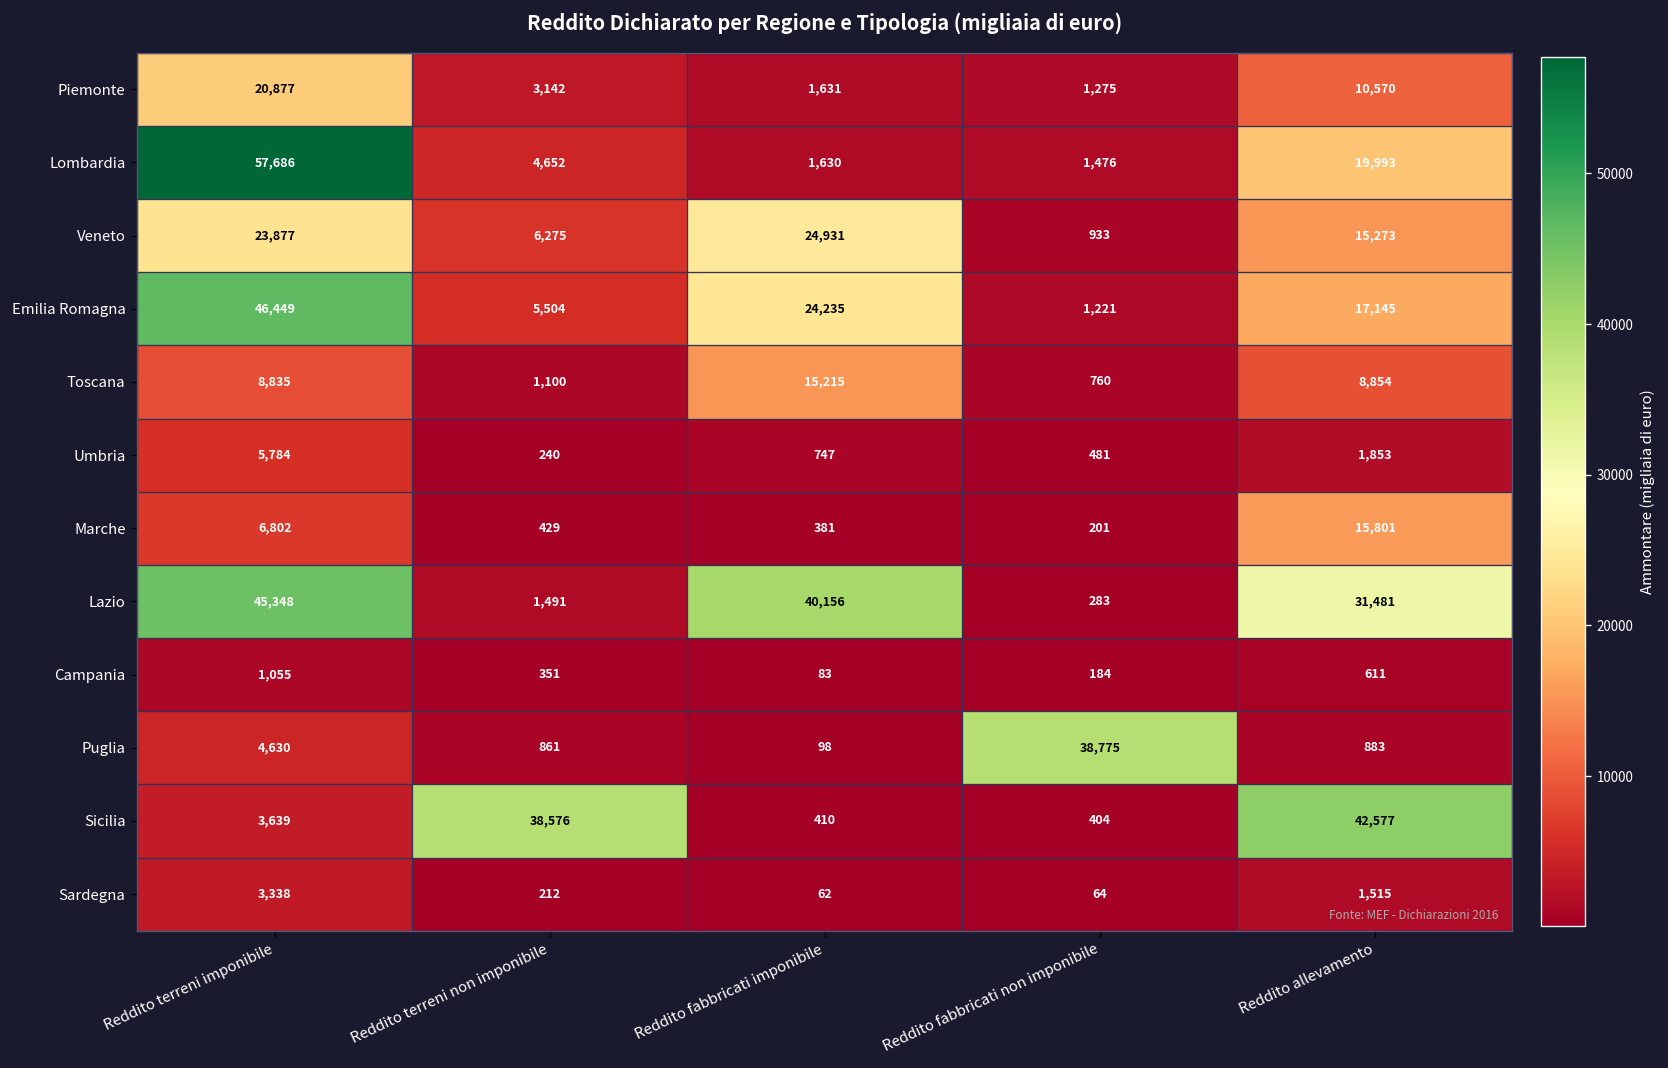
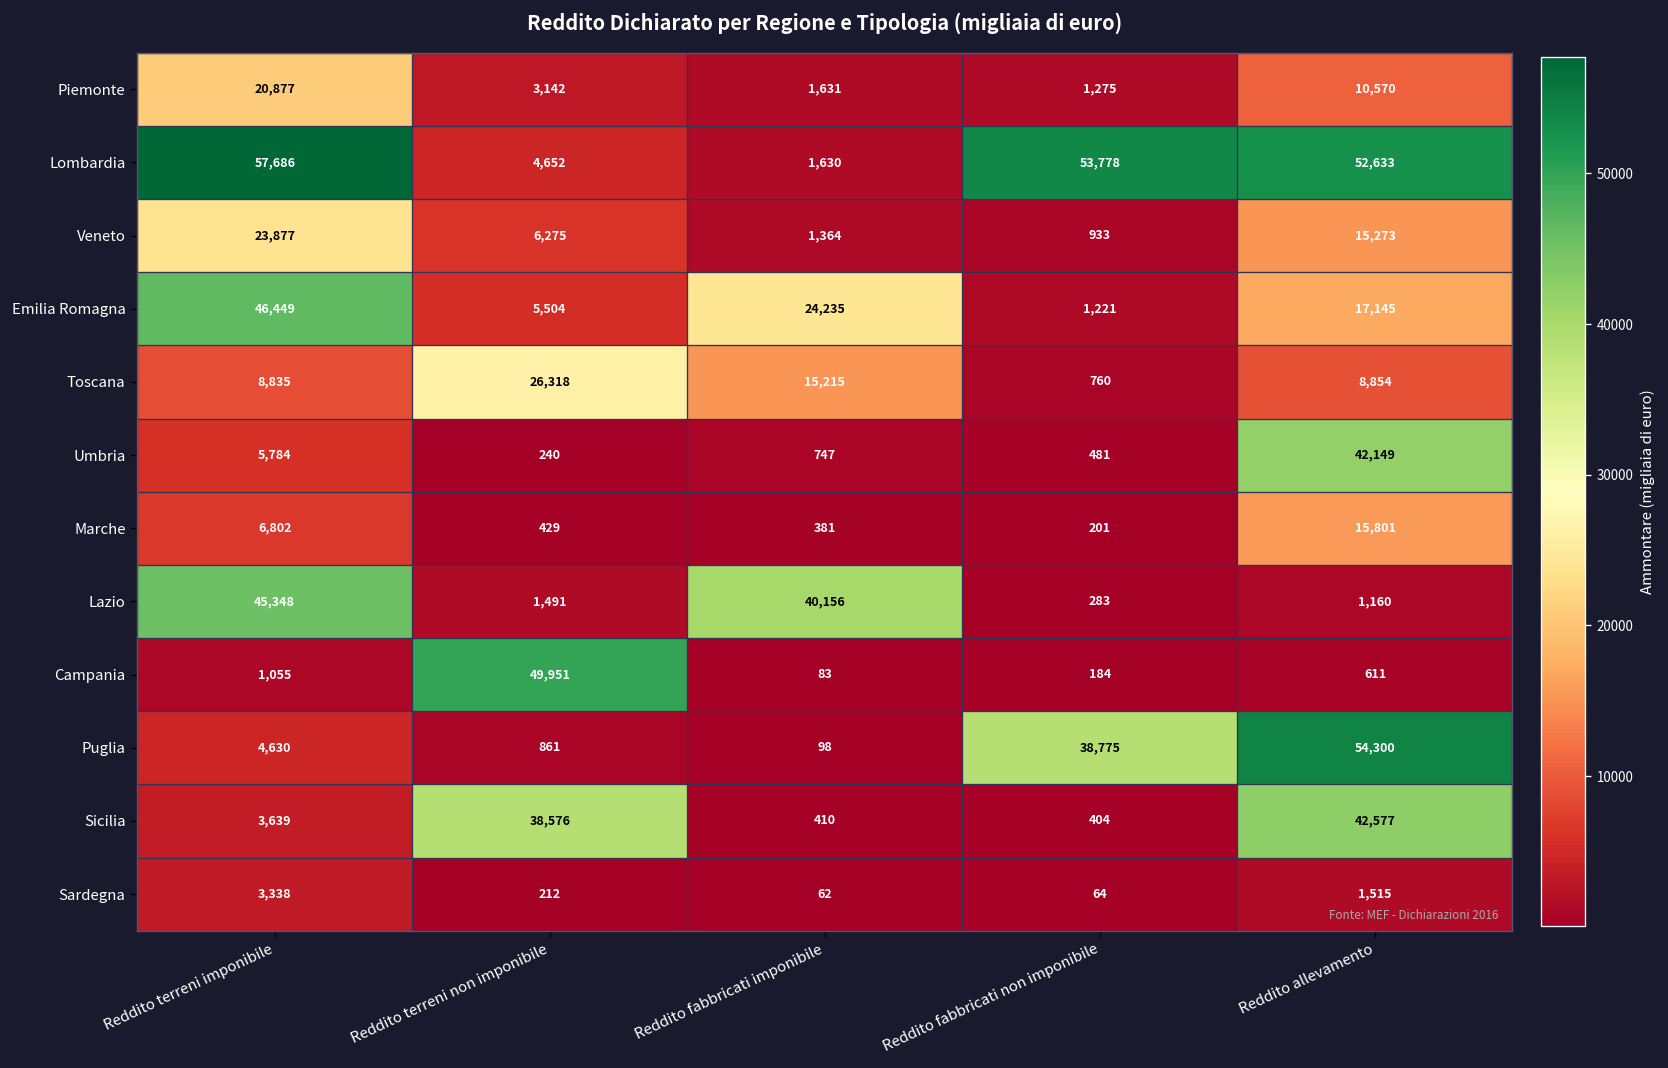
  {
    "Piemonte": {
      "Reddito terreni imponibile": "20,877",
      "Reddito terreni non imponibile": "3,142",
      "Reddito fabbricati imponibile": "1,631",
      "Reddito fabbricati non imponibile": "1,275",
      "Reddito allevamento": "10,570"
    },
    "Lombardia": {
      "Reddito terreni imponibile": "57,686",
      "Reddito terreni non imponibile": "4,652",
      "Reddito fabbricati imponibile": "1,630",
-     "Reddito fabbricati non imponibile": "1,476",
-     "Reddito allevamento": "19,993"
+     "Reddito fabbricati non imponibile": "53,778",
+     "Reddito allevamento": "52,633"
    },
    "Veneto": {
      "Reddito terreni imponibile": "23,877",
      "Reddito terreni non imponibile": "6,275",
-     "Reddito fabbricati imponibile": "24,931",
+     "Reddito fabbricati imponibile": "1,364",
      "Reddito fabbricati non imponibile": "933",
      "Reddito allevamento": "15,273"
    },
    "Emilia Romagna": {
      "Reddito terreni imponibile": "46,449",
      "Reddito terreni non imponibile": "5,504",
      "Reddito fabbricati imponibile": "24,235",
      "Reddito fabbricati non imponibile": "1,221",
      "Reddito allevamento": "17,145"
    },
    "Toscana": {
      "Reddito terreni imponibile": "8,835",
-     "Reddito terreni non imponibile": "1,100",
+     "Reddito terreni non imponibile": "26,318",
      "Reddito fabbricati imponibile": "15,215",
      "Reddito fabbricati non imponibile": "760",
      "Reddito allevamento": "8,854"
    },
    "Umbria": {
      "Reddito terreni imponibile": "5,784",
      "Reddito terreni non imponibile": "240",
      "Reddito fabbricati imponibile": "747",
      "Reddito fabbricati non imponibile": "481",
-     "Reddito allevamento": "1,853"
+     "Reddito allevamento": "42,149"
    },
    "Marche": {
      "Reddito terreni imponibile": "6,802",
      "Reddito terreni non imponibile": "429",
      "Reddito fabbricati imponibile": "381",
      "Reddito fabbricati non imponibile": "201",
      "Reddito allevamento": "15,801"
    },
    "Lazio": {
      "Reddito terreni imponibile": "45,348",
      "Reddito terreni non imponibile": "1,491",
      "Reddito fabbricati imponibile": "40,156",
      "Reddito fabbricati non imponibile": "283",
-     "Reddito allevamento": "31,481"
+     "Reddito allevamento": "1,160"
    },
    "Campania": {
      "Reddito terreni imponibile": "1,055",
-     "Reddito terreni non imponibile": "351",
+     "Reddito terreni non imponibile": "49,951",
      "Reddito fabbricati imponibile": "83",
      "Reddito fabbricati non imponibile": "184",
      "Reddito allevamento": "611"
    },
    "Puglia": {
      "Reddito terreni imponibile": "4,630",
      "Reddito terreni non imponibile": "861",
      "Reddito fabbricati imponibile": "98",
      "Reddito fabbricati non imponibile": "38,775",
-     "Reddito allevamento": "883"
+     "Reddito allevamento": "54,300"
    },
    "Sicilia": {
      "Reddito terreni imponibile": "3,639",
      "Reddito terreni non imponibile": "38,576",
      "Reddito fabbricati imponibile": "410",
      "Reddito fabbricati non imponibile": "404",
      "Reddito allevamento": "42,577"
    },
    "Sardegna": {
      "Reddito terreni imponibile": "3,338",
      "Reddito terreni non imponibile": "212",
      "Reddito fabbricati imponibile": "62",
      "Reddito fabbricati non imponibile": "64"
    }
  }
